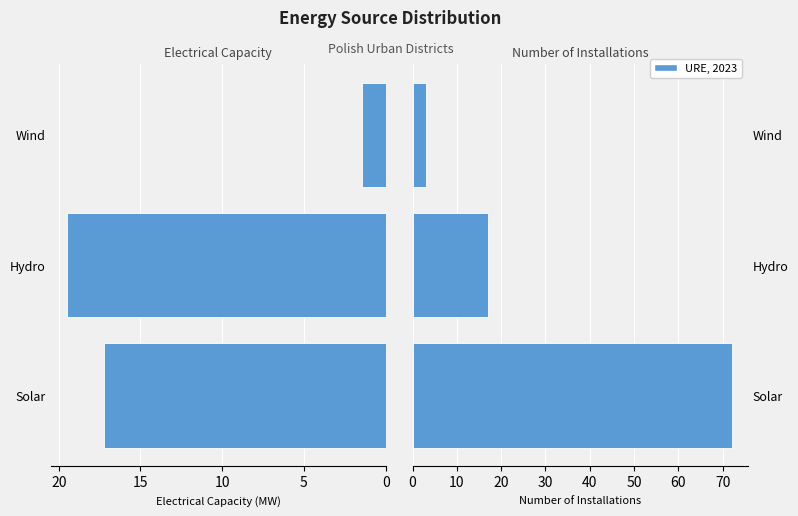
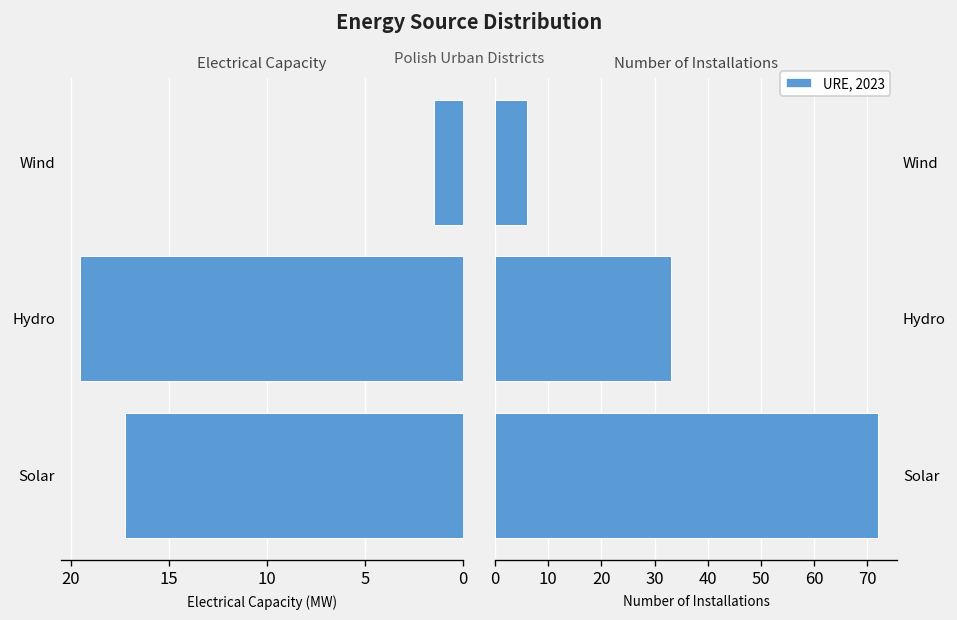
  {
    "Electrical Capacity": {
      "Wind": 1.5,
      "Hydro": 19.5,
      "Solar": 17.2
    },
    "Number of Installations": {
-     "Wind": 3,
-     "Hydro": 17,
+     "Wind": 6,
+     "Hydro": 33,
      "Solar": 72
    }
  }
